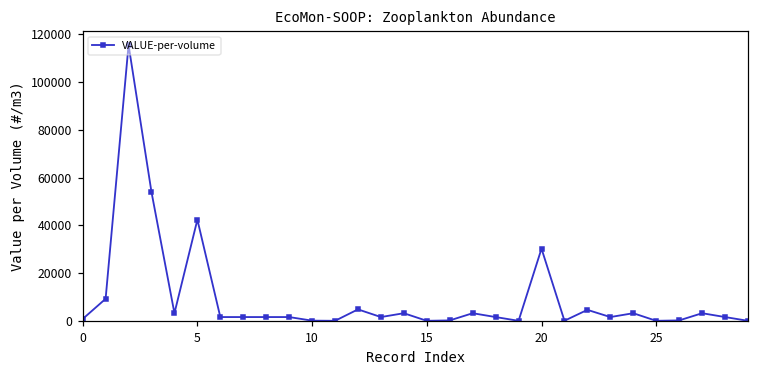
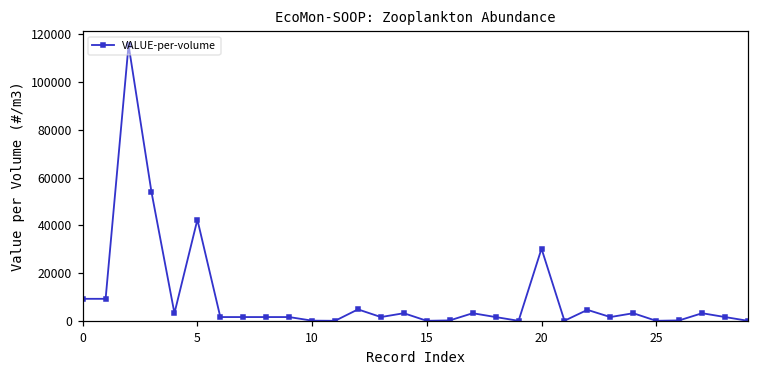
  {
-   "0": 1000,
+   "0": 9000,
    "5": 42000,
    "10": 0,
    "15": 0,
    "20": 30000,
    "25": 0
  }
